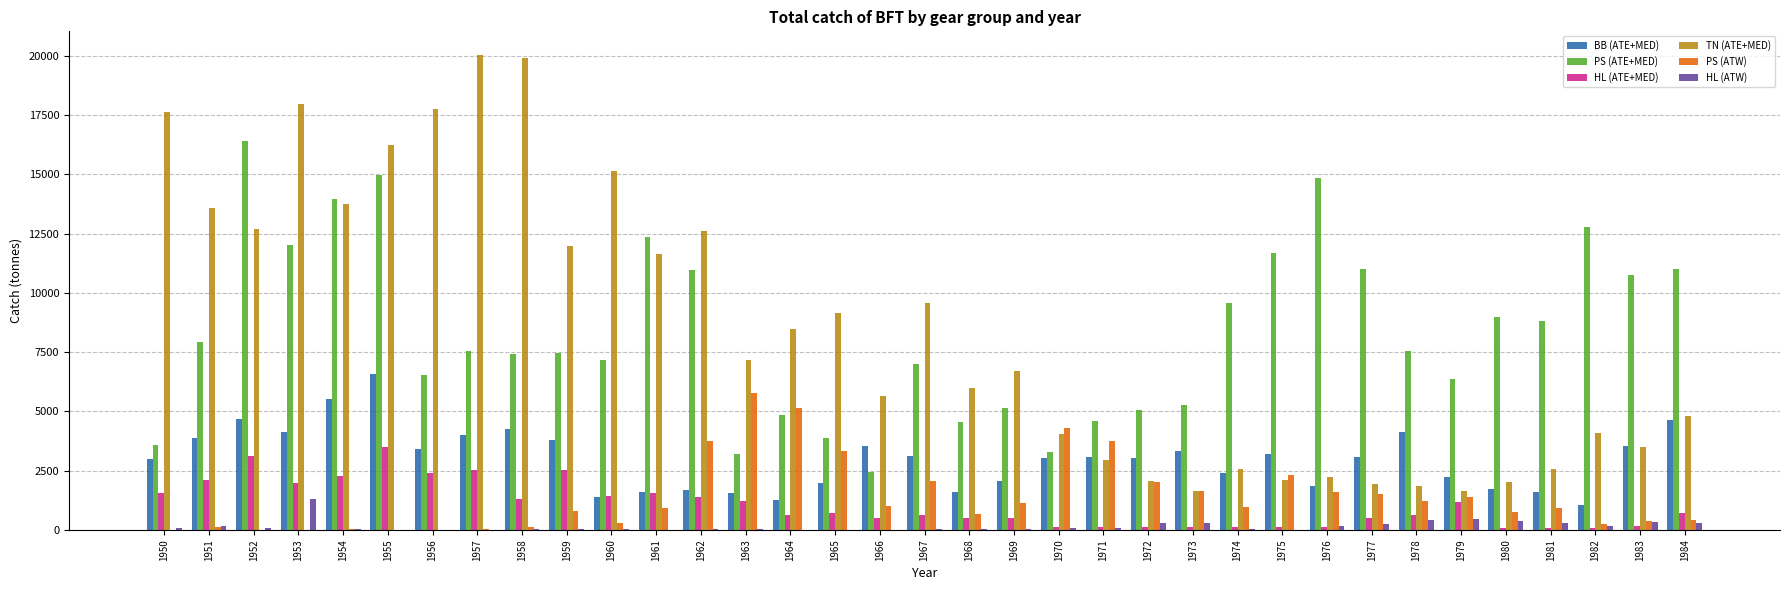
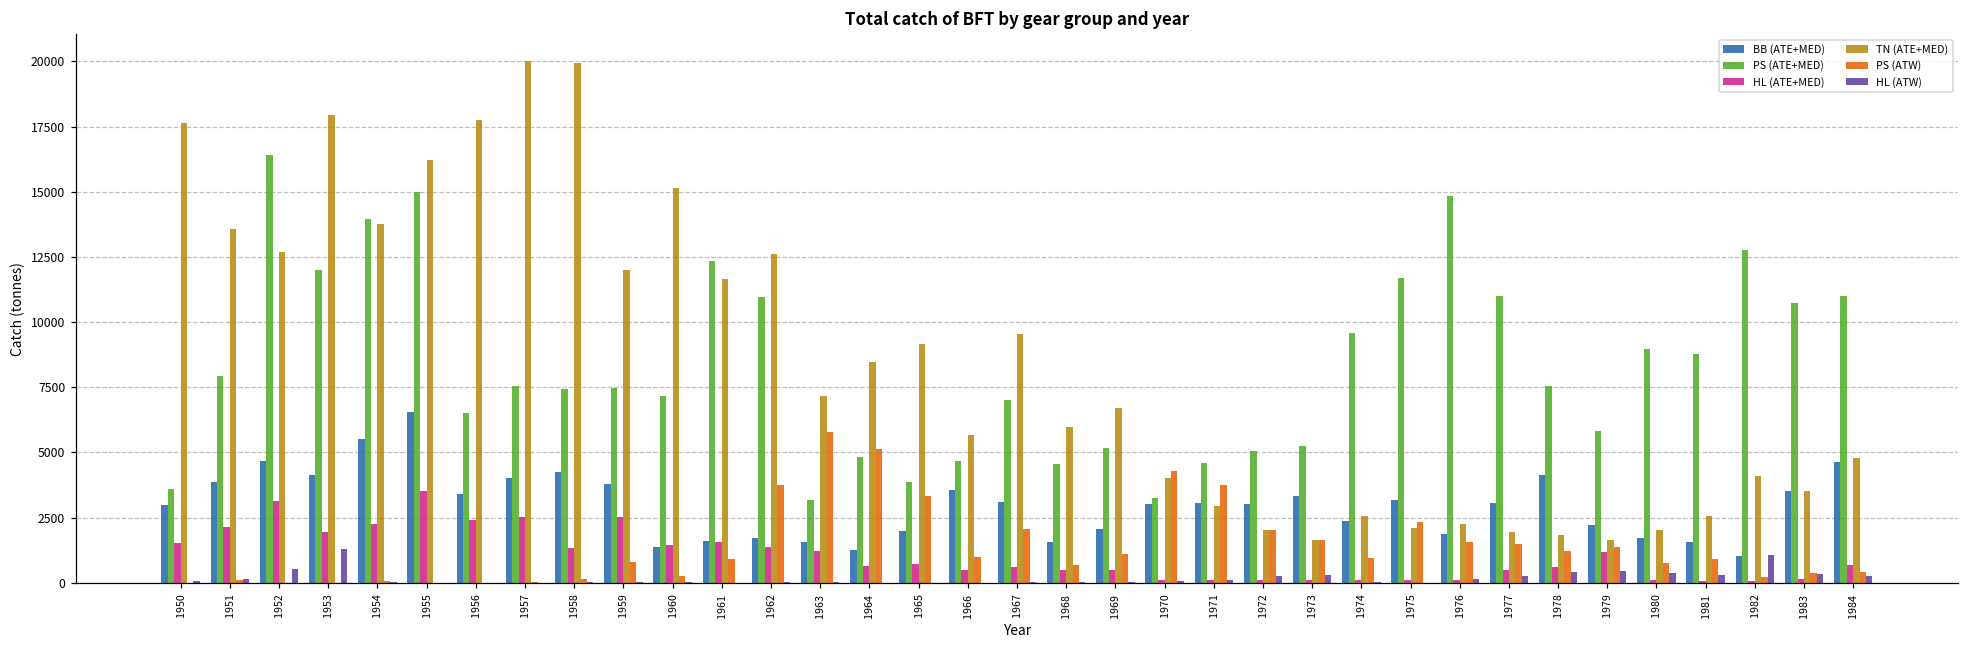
  {
    "BB (ATE+MED)": {
      "1950": 3000,
      "1951": 3900,
      "1952": 4700,
      "1953": 4100,
      "1954": 5500,
      "1955": 6600,
      "1956": 3400,
      "1957": 4000,
      "1958": 4200,
      "1959": 3800,
      "1960": 1400,
      "1961": 1600,
      "1962": 1700,
      "1963": 1600,
      "1964": 1300,
      "1965": 2000,
      "1966": 3600,
      "1967": 3100,
      "1968": 1600,
      "1969": 2100,
      "1970": 3000,
      "1971": 3100,
      "1972": 3000,
      "1973": 3300,
      "1974": 2400,
      "1975": 3200,
      "1976": 1900,
      "1977": 3100,
      "1978": 4100,
      "1979": 2200,
      "1980": 1700,
      "1981": 1600,
      "1982": 1000,
      "1983": 3500,
      "1984": 4600
    },
    "PS (ATE+MED)": {
      "1950": 3600,
      "1951": 7900,
      "1952": 16400,
      "1953": 12000,
      "1954": 14000,
      "1955": 15000,
      "1956": 6500,
      "1957": 7500,
      "1958": 7400,
      "1959": 7500,
      "1960": 7200,
      "1961": 12400,
      "1962": 11000,
      "1963": 3200,
      "1964": 4800,
      "1965": 3900,
-     "1966": 2500,
+     "1966": 4700,
      "1967": 7000,
      "1968": 4600,
      "1969": 5200,
      "1970": 3300,
      "1971": 4600,
      "1972": 5000,
      "1973": 5300,
      "1974": 9600,
      "1975": 11700,
      "1976": 14800,
      "1977": 11000,
      "1978": 7600,
-     "1979": 6400,
+     "1979": 5800,
      "1980": 9000,
      "1981": 8800,
      "1982": 12800,
      "1983": 10700,
      "1984": 11000
    },
    "HL (ATE+MED)": {
      "1950": 1500,
      "1951": 2100,
      "1952": 3100,
      "1953": 2000,
      "1954": 2300,
      "1955": 3500,
      "1956": 2400,
      "1957": 2500,
      "1958": 1300,
      "1959": 2500,
      "1960": 1400,
      "1961": 1600,
      "1962": 1400,
      "1963": 1200,
      "1964": 600,
      "1965": 700,
      "1966": 500,
      "1967": 600,
      "1968": 500,
      "1969": 500,
      "1970": 100,
      "1972": 100,
      "1975": 100,
      "1977": 500,
      "1978": 600,
      "1979": 1200,
      "1983": 200,
      "1984": 700
    },
    "HL (ATW)": {
      "1951": 100,
-     "1952": 100,
+     "1952": 500,
      "1953": 1300,
      "1972": 300,
      "1973": 300,
      "1975": 0,
      "1976": 200,
      "1977": 200,
      "1978": 400,
      "1979": 500,
      "1980": 400,
      "1981": 300,
-     "1982": 200,
+     "1982": 1100,
      "1983": 300,
      "1984": 300
    }
  }
